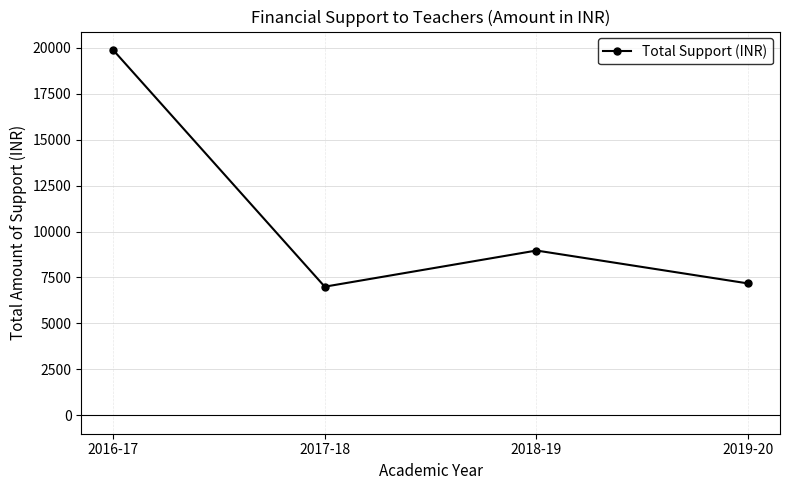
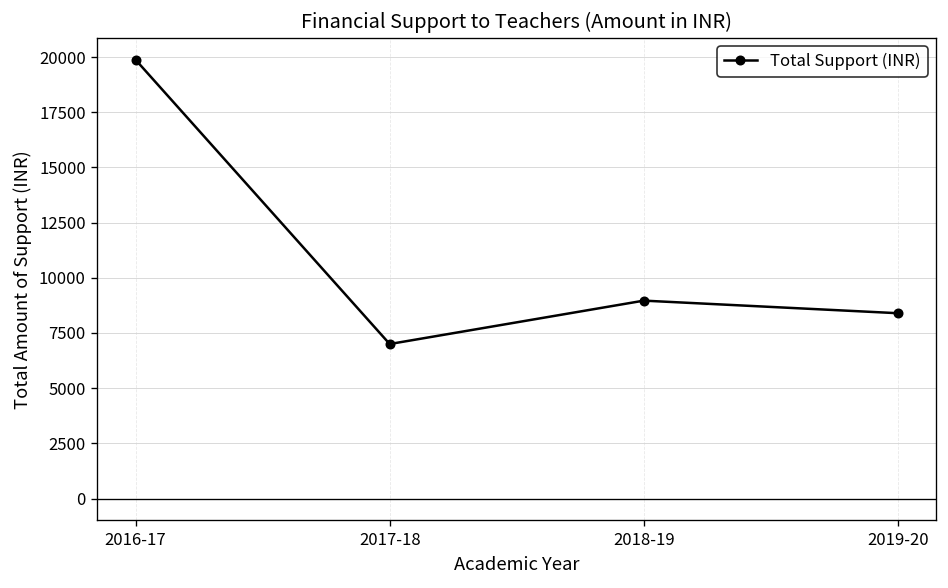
  {
    "2016-17": 19900,
    "2017-18": 7000,
    "2018-19": 9000,
-   "2019-20": 7200
+   "2019-20": 8400
  }
